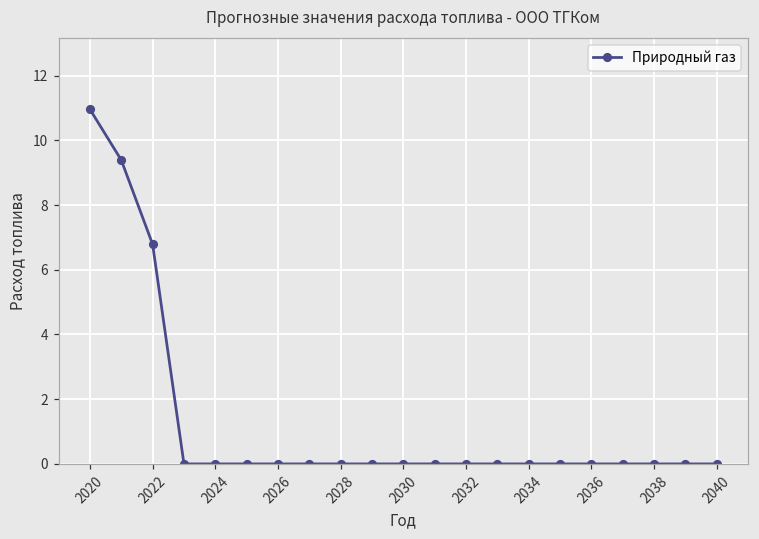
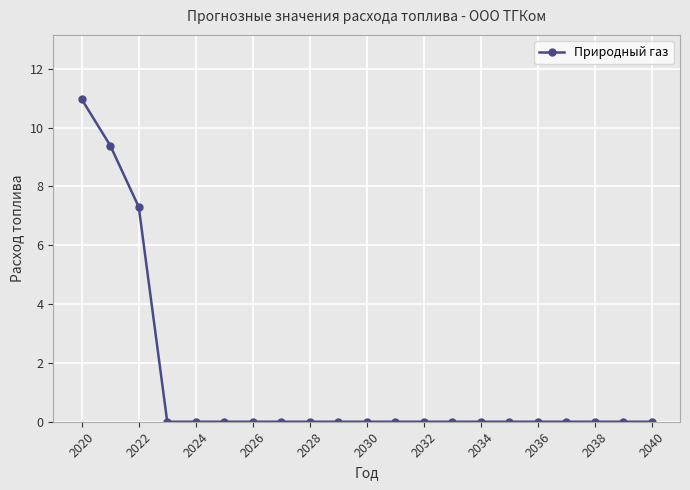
  {
    "2020": 11.0,
-   "2022": 6.8,
+   "2022": 7.3,
    "2024": 0.0,
    "2026": 0.0,
    "2028": 0.0,
    "2030": 0.0,
    "2032": 0.0,
    "2034": 0.0,
    "2036": 0.0,
    "2038": 0.0,
    "2040": 0.0
  }
